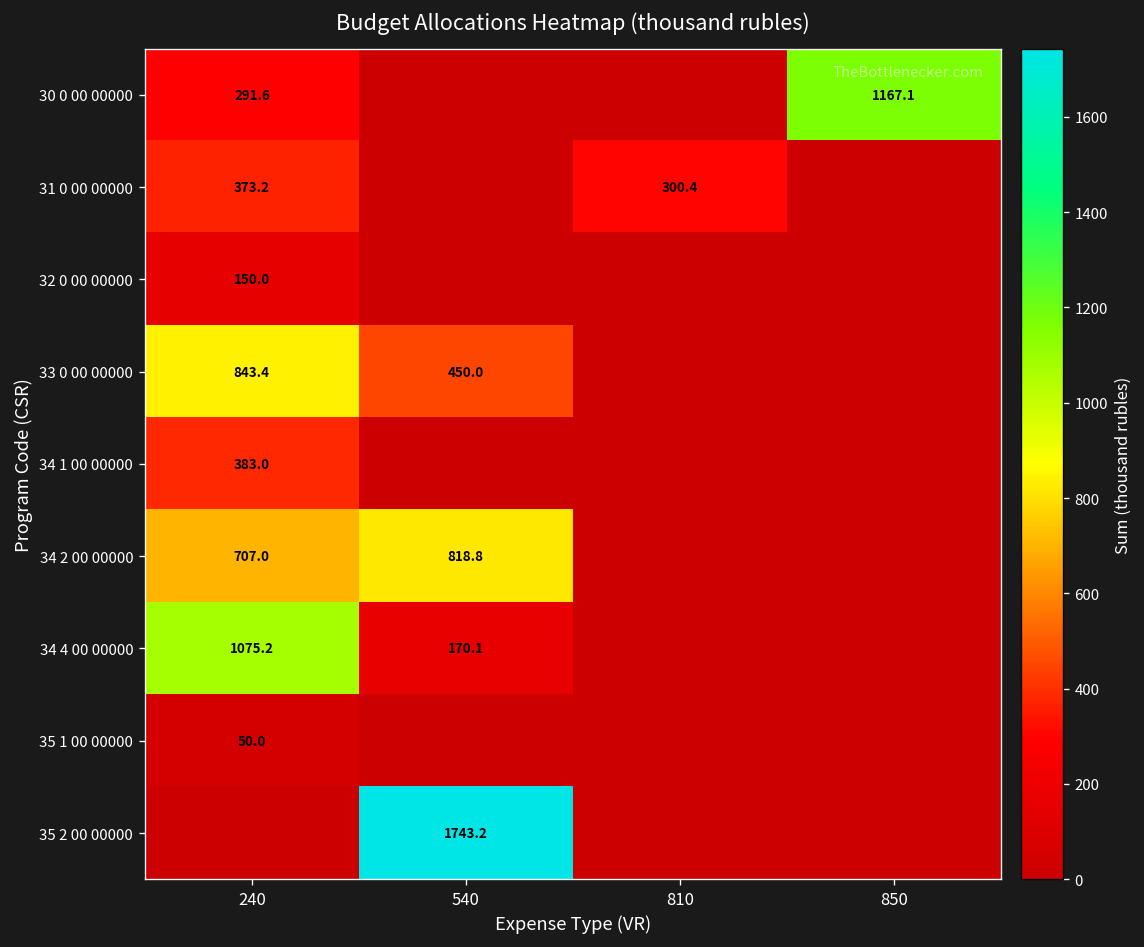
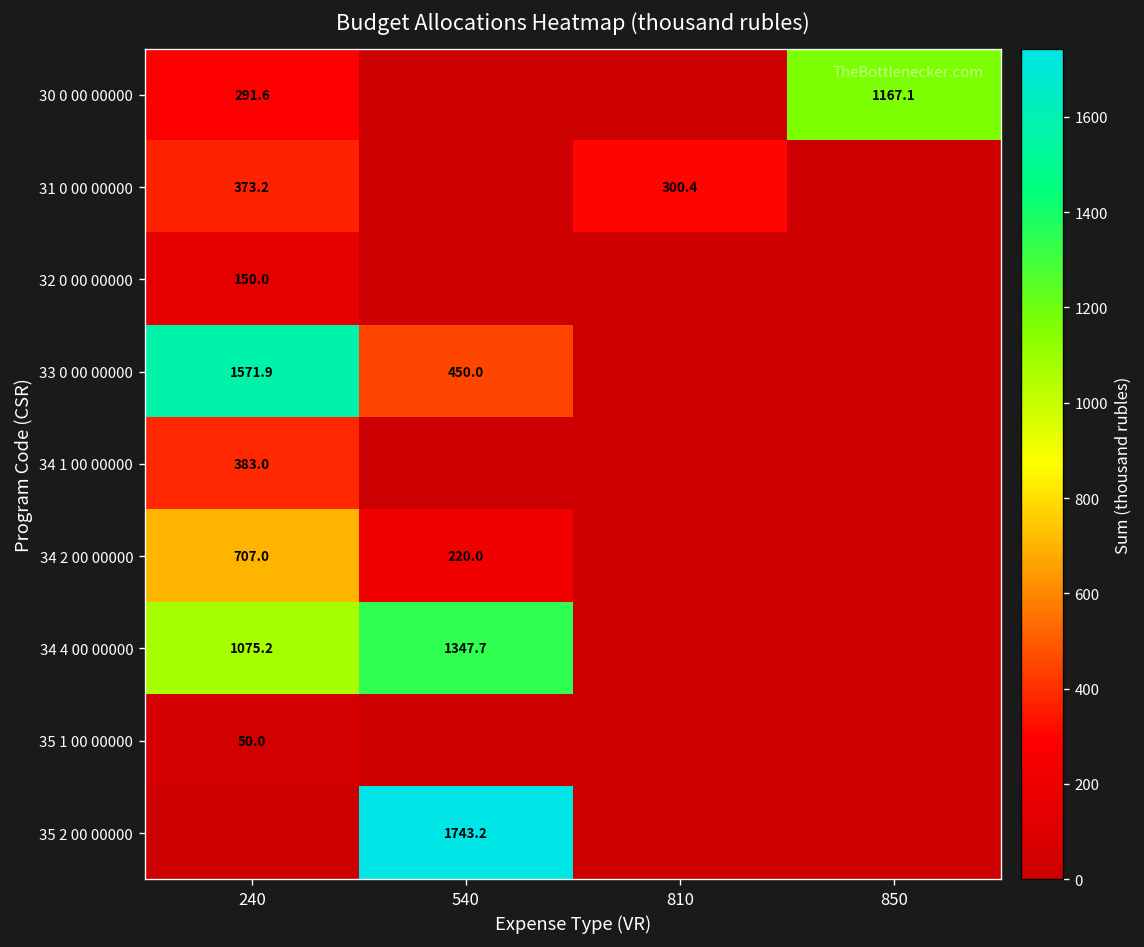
  {
    "30 0 00 00000": {
      "240": 291.6
    },
    "31 0 00 00000": {
      "240": 373.2,
      "810": 300.4
    },
    "32 0 00 00000": {
      "240": 150.0
    },
    "33 0 00 00000": {
-     "240": 843.4,
+     "240": 1571.9,
      "540": 450.0
    },
    "34 1 00 00000": {
      "240": 383.0
    },
    "34 2 00 00000": {
      "240": 707.0,
-     "540": 818.8
+     "540": 220.0
    },
    "34 4 00 00000": {
      "240": 1075.2,
-     "540": 170.1
+     "540": 1347.7
    },
    "35 1 00 00000": {
      "240": 50.0
    },
    "35 2 00 00000": {
      "540": 1743.2
    }
  }
